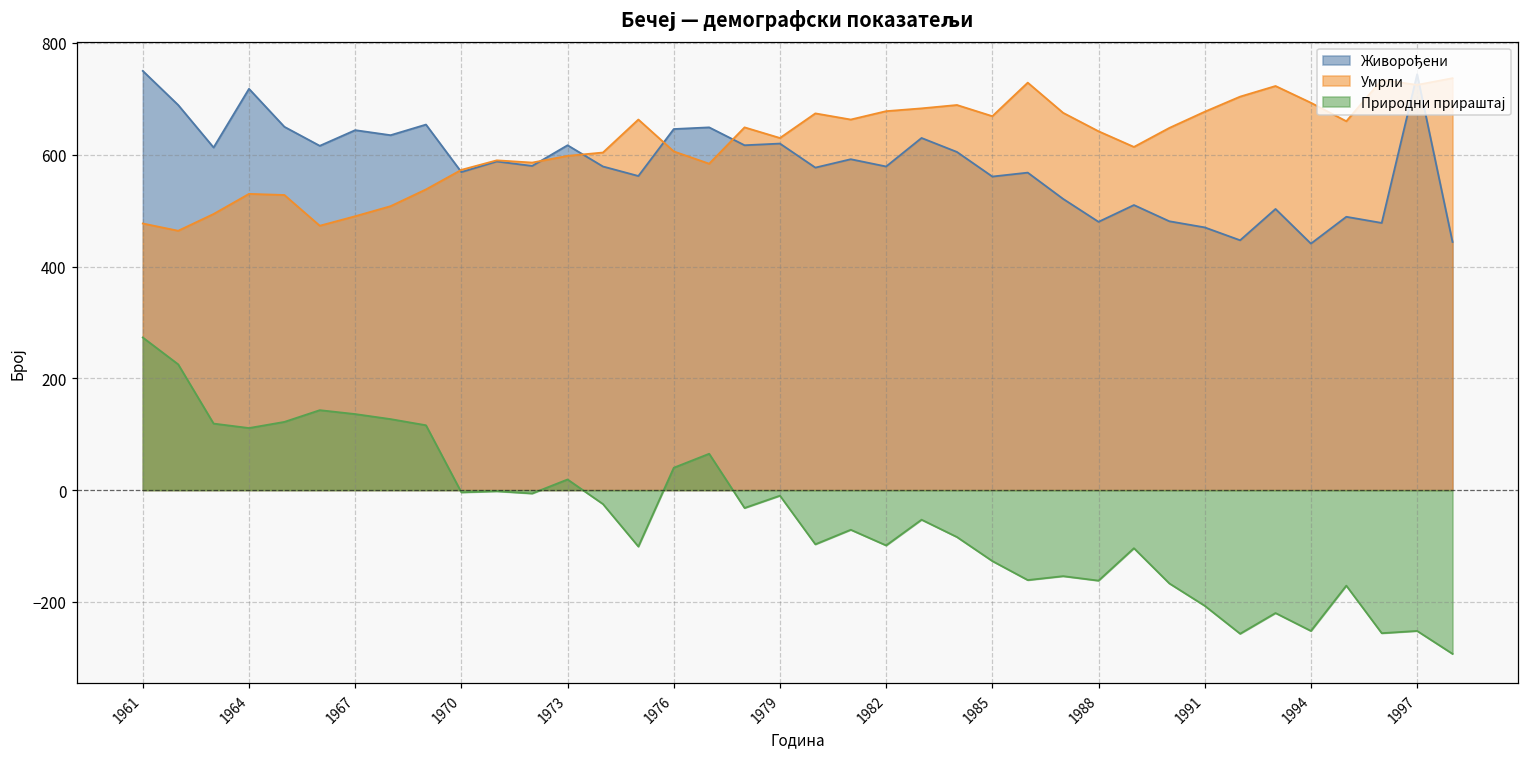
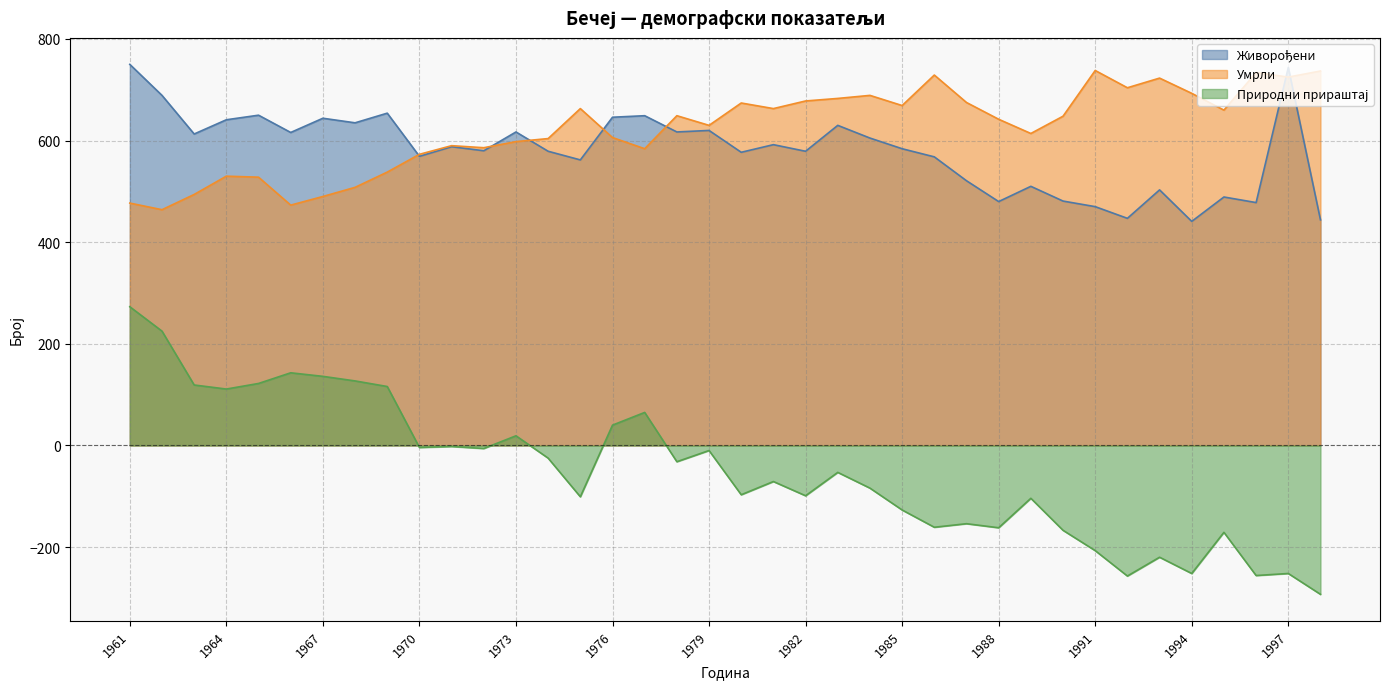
  {
    "Живорођени": {
      "1961": 750,
-     "1964": 720,
+     "1964": 640,
      "1967": 640,
      "1973": 620,
      "1976": 650,
      "1979": 620,
      "1982": 580,
-     "1985": 560,
+     "1985": 580,
      "1988": 480,
      "1991": 470,
      "1994": 440
    },
    "Умрли": {
      "1961": 480,
      "1964": 530,
      "1967": 490,
      "1973": 600,
      "1976": 610,
      "1979": 630,
      "1982": 680,
      "1985": 670,
      "1988": 640,
-     "1991": 680,
+     "1991": 740,
      "1994": 690
    }
  }
